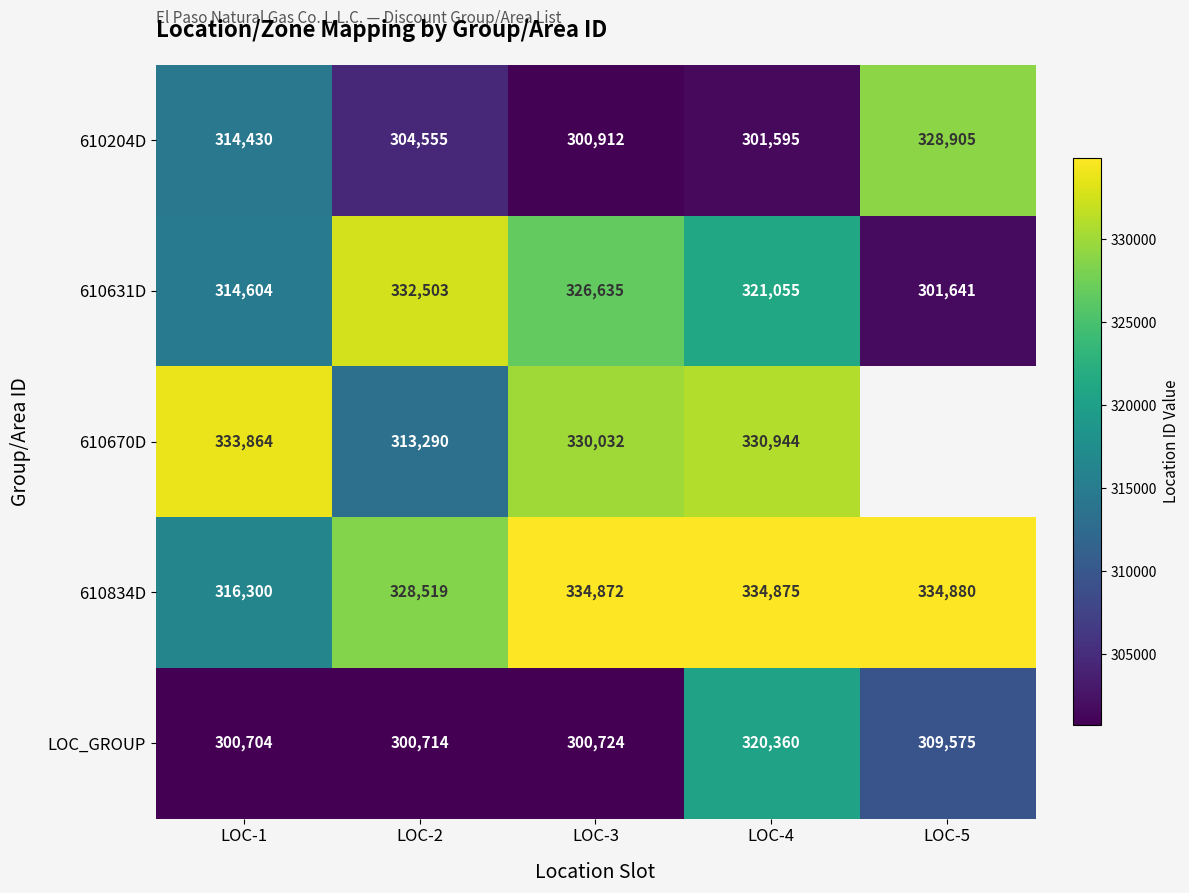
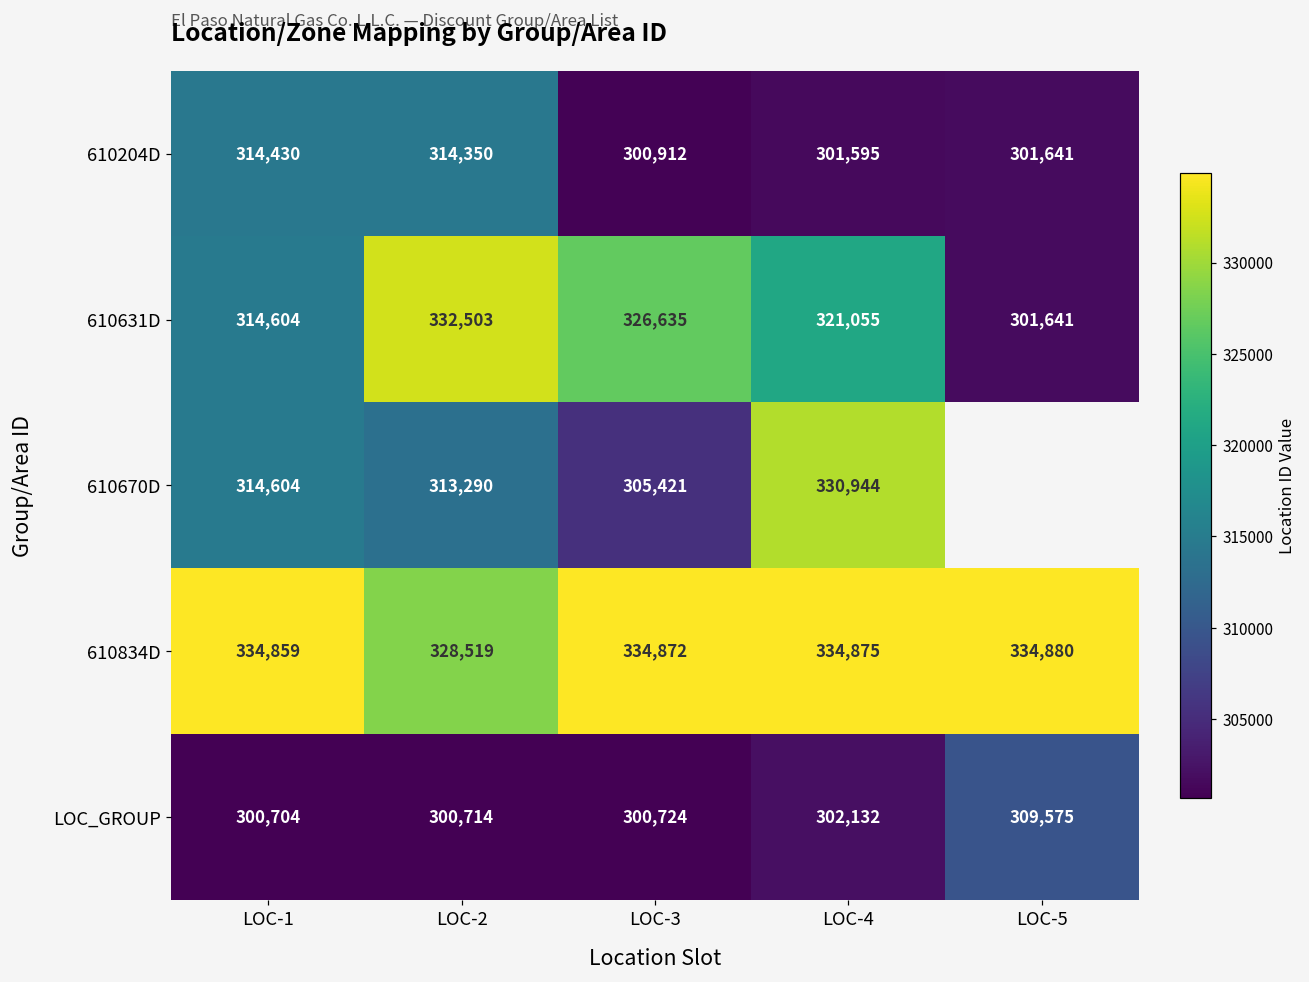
  {
    "610204D": {
-     "LOC-2": "304,555",
-     "LOC-5": "328,905"
+     "LOC-2": "314,350",
+     "LOC-5": "301,641"
    },
    "610670D": {
-     "LOC-1": "333,864",
-     "LOC-3": "330,032"
+     "LOC-1": "314,604",
+     "LOC-3": "305,421"
    },
    "610834D": {
-     "LOC-1": "316,300"
+     "LOC-1": "334,859"
    },
    "LOC_GROUP": {
-     "LOC-4": "320,360"
+     "LOC-4": "302,132"
    }
  }
